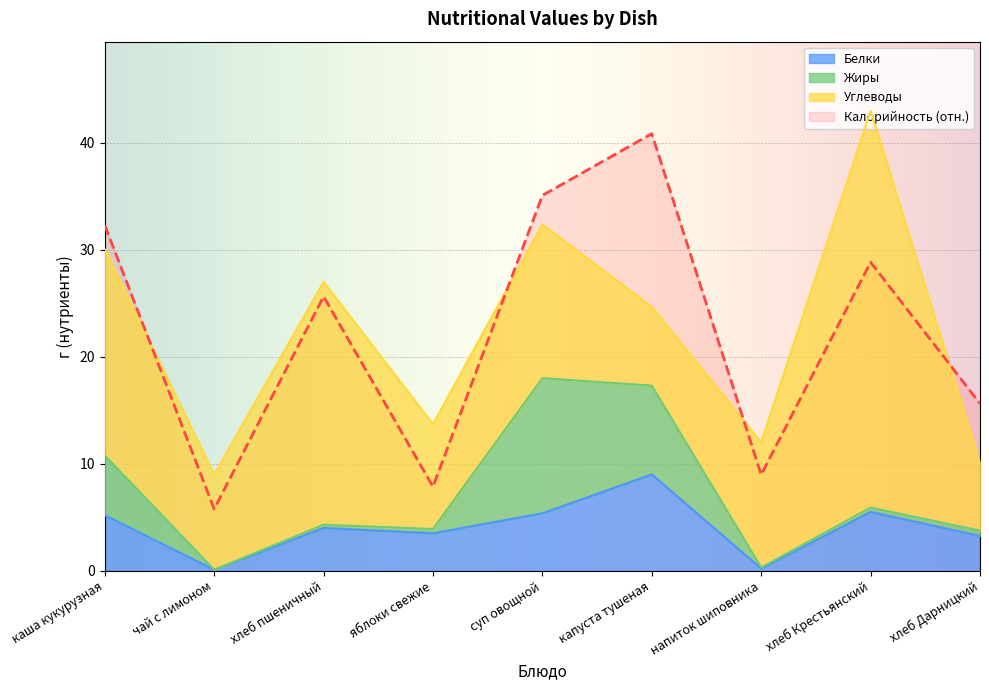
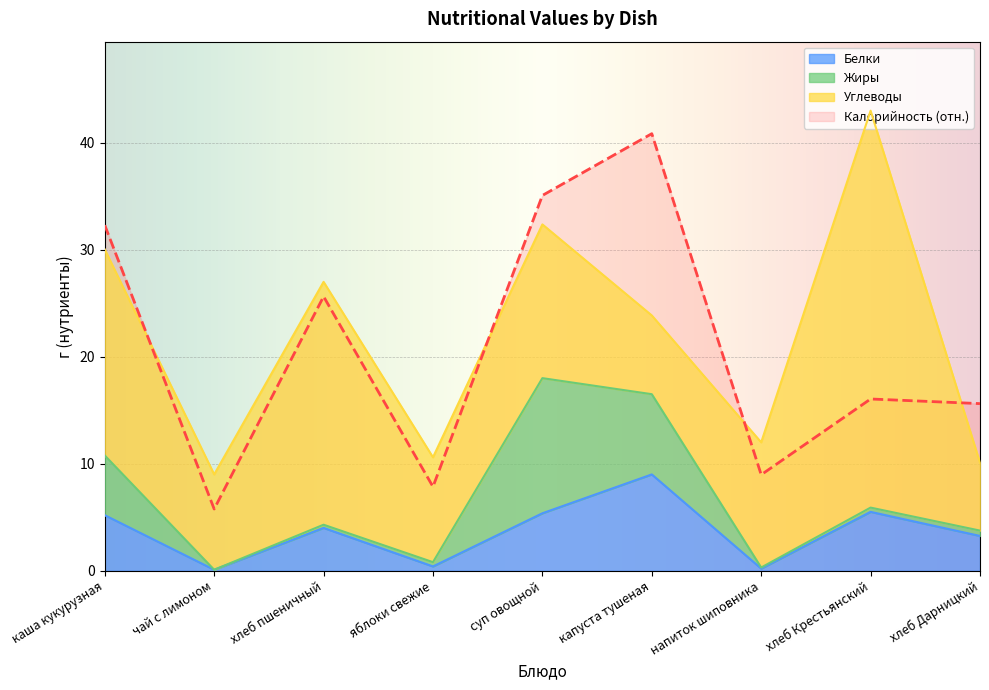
  {
    "Белки": {
      "каша кукурузная": 5.2,
      "хлеб пшеничный": 4.0,
-     "яблоки свежие": 3.5,
+     "яблоки свежие": 0.4,
      "суп овощной": 5.4,
      "капуста тушеная": 9.0,
      "хлеб Крестьянский": 5.5,
      "хлеб Дарницкий": 3.3
    },
    "Жиры": {
      "каша кукурузная": 5.6,
      "хлеб пшеничный": 0.3,
      "яблоки свежие": 0.4,
      "суп овощной": 12.6,
-     "капуста тушеная": 8.3,
+     "капуста тушеная": 7.5,
      "хлеб Крестьянский": 0.4,
      "хлеб Дарницкий": 0.5
    },
    "Углеводы": {
      "каша кукурузная": 19.3,
      "чай с лимоном": 8.9,
      "хлеб пшеничный": 22.7,
      "яблоки свежие": 9.8,
      "суп овощной": 14.4,
      "капуста тушеная": 7.4,
      "напиток шиповника": 11.7,
      "хлеб Дарницкий": 6.3
    },
    "Калорийность (отн.)": {
      "каша кукурузная": 32.3,
      "чай с лимоном": 5.8,
      "хлеб пшеничный": 25.6,
      "яблоки свежие": 7.8,
      "суп овощной": 35.1,
      "капуста тушеная": 40.9,
      "напиток шиповника": 9.0,
-     "хлеб Крестьянский": 28.8,
+     "хлеб Крестьянский": 16.1,
      "хлеб Дарницкий": 15.6
    }
  }
